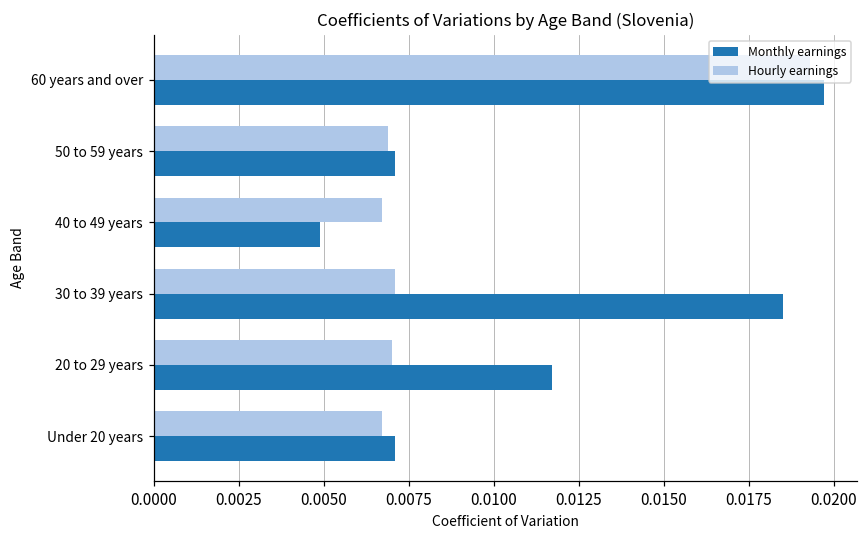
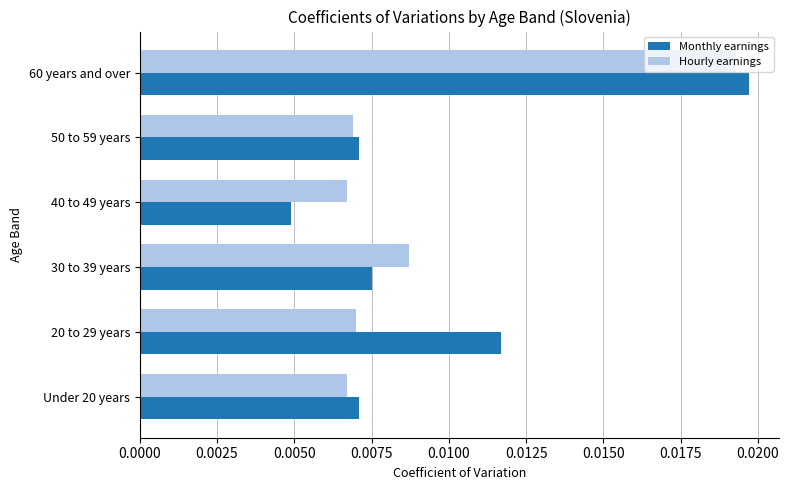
  {
    "Monthly earnings": {
      "60 years and over": 0.0197,
      "50 to 59 years": 0.0071,
      "40 to 49 years": 0.0049,
-     "30 to 39 years": 0.0185,
+     "30 to 39 years": 0.0075,
      "20 to 29 years": 0.0117,
      "Under 20 years": 0.0071
    },
    "Hourly earnings": {
      "50 to 59 years": 0.0069,
      "40 to 49 years": 0.0067,
-     "30 to 39 years": 0.0071,
+     "30 to 39 years": 0.0087,
      "20 to 29 years": 0.0070,
      "Under 20 years": 0.0067
    }
  }
